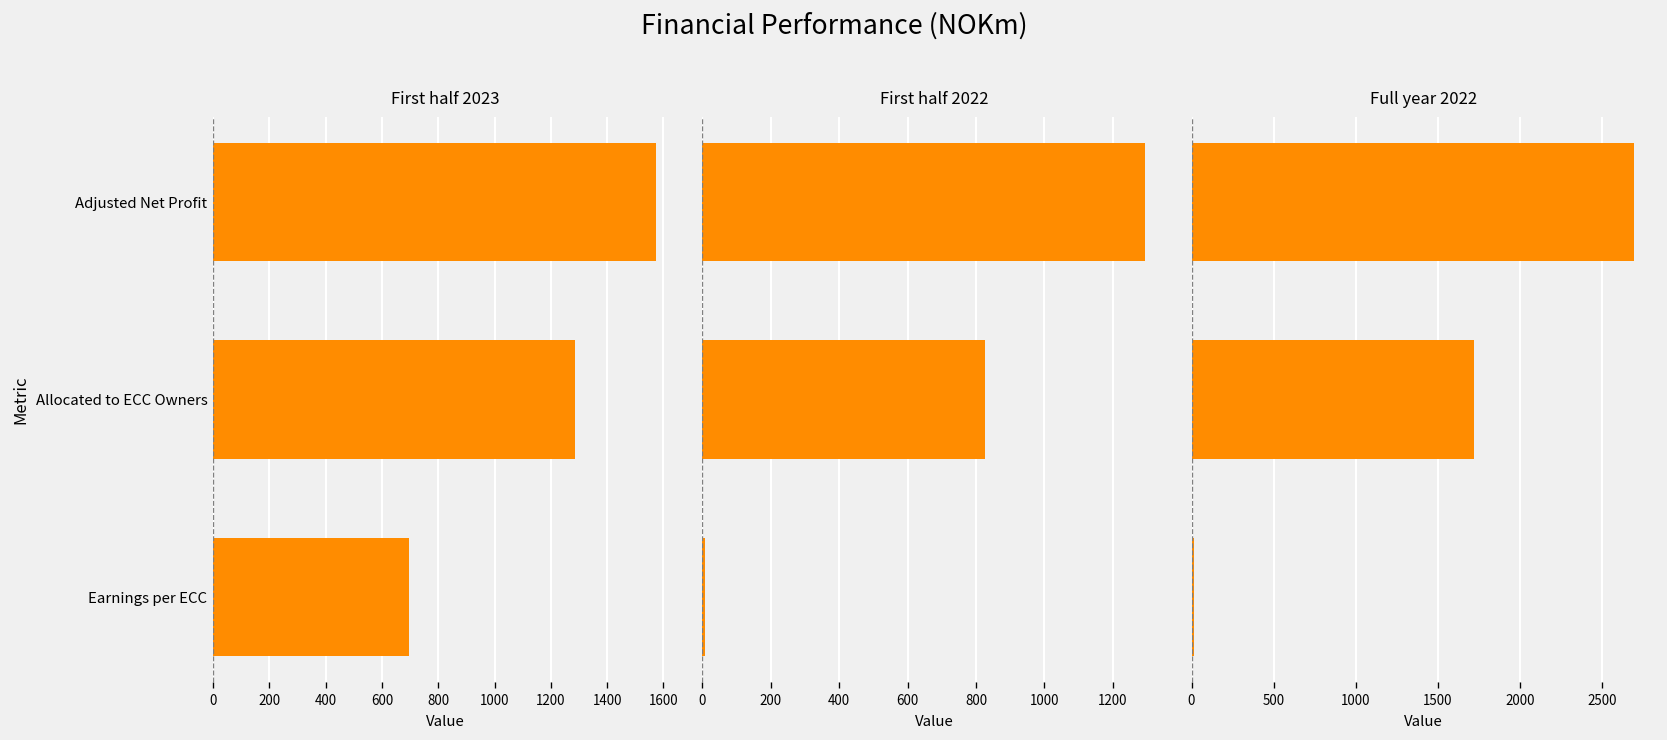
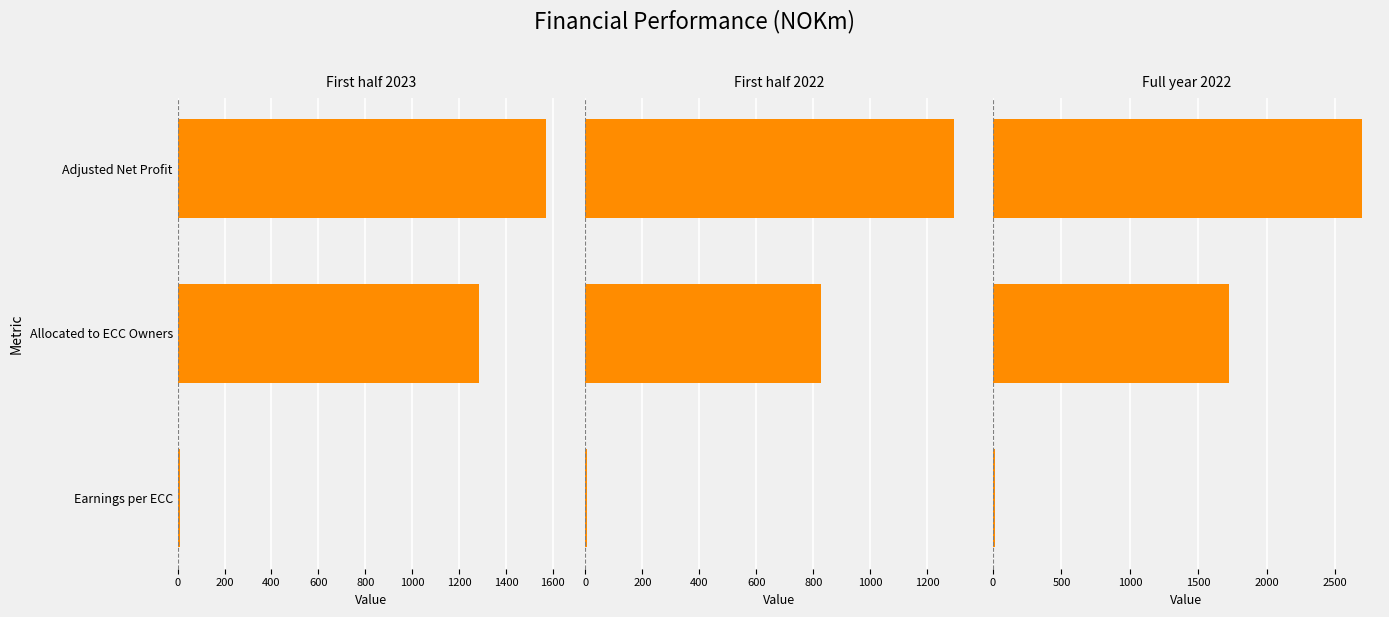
  {
    "First half 2023": {
      "Adjusted Net Profit": 1570,
      "Allocated to ECC Owners": 1290,
-     "Earnings per ECC": 700
+     "Earnings per ECC": 10
    }
  }
